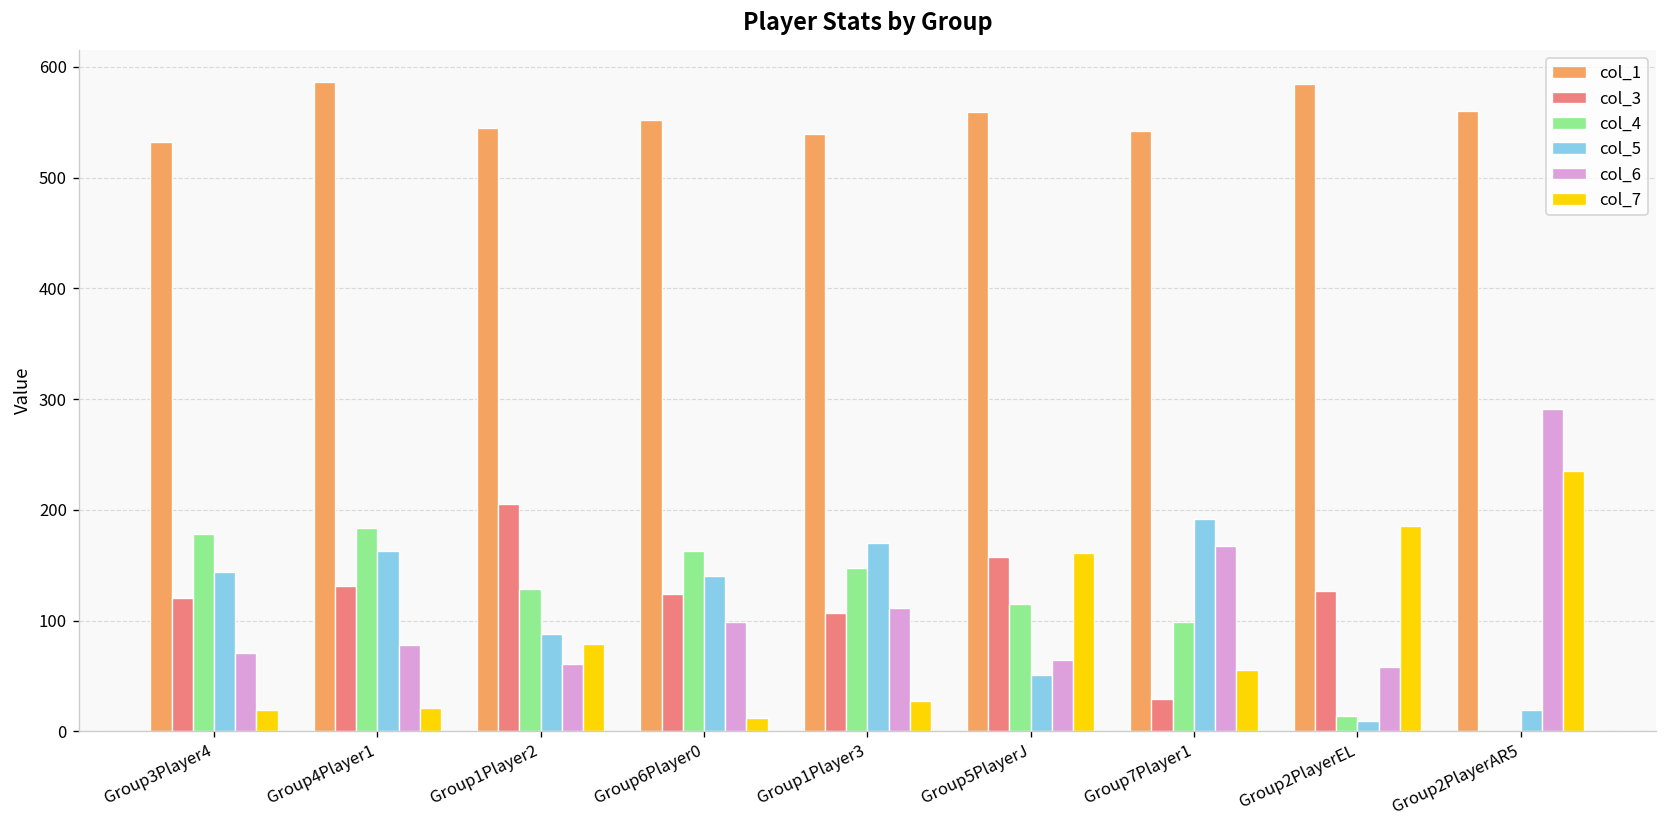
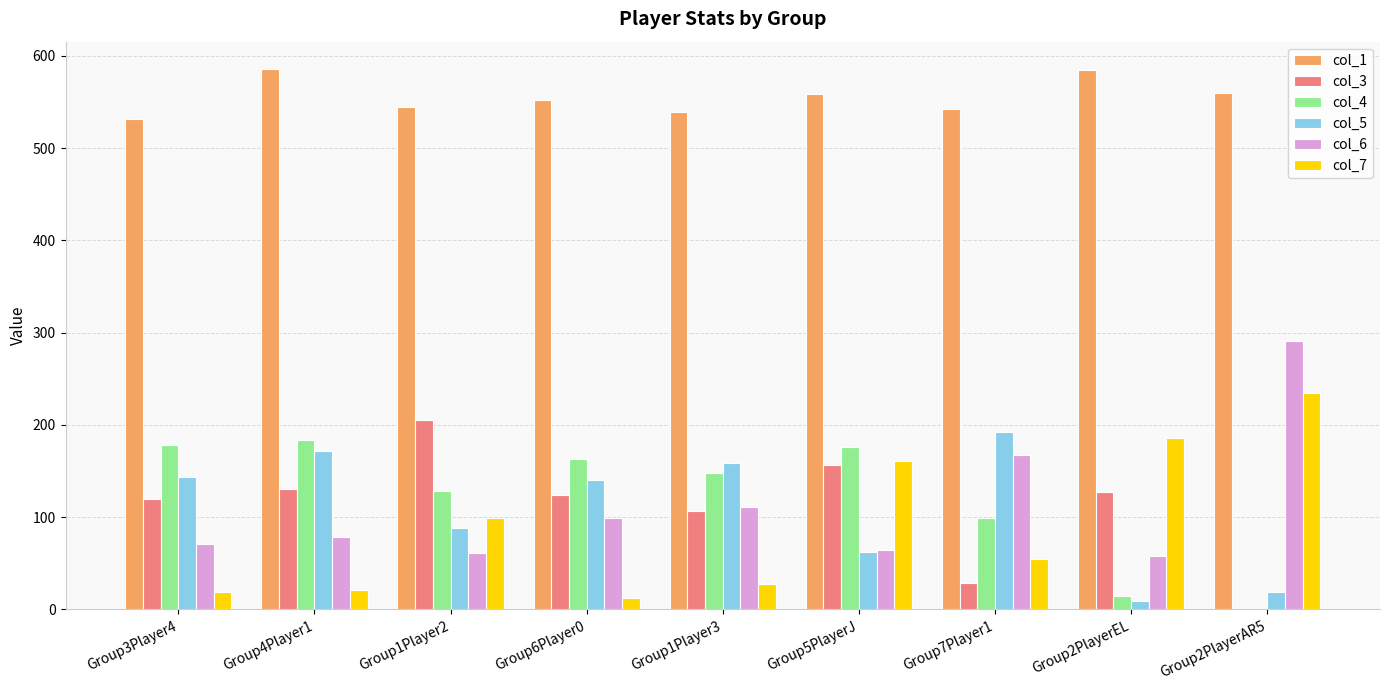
  {
    "col_4": {
      "Group3Player4": 180,
      "Group4Player1": 180,
      "Group1Player2": 130,
      "Group6Player0": 160,
      "Group1Player3": 150,
-     "Group5PlayerJ": 120,
+     "Group5PlayerJ": 180,
      "Group7Player1": 100,
      "Group2PlayerEL": 10,
      "Group2PlayerAR5": 0
    },
    "col_5": {
      "Group3Player4": 140,
-     "Group4Player1": 160,
+     "Group4Player1": 170,
      "Group1Player2": 90,
      "Group6Player0": 140,
-     "Group1Player3": 170,
-     "Group5PlayerJ": 50,
+     "Group1Player3": 160,
+     "Group5PlayerJ": 60,
      "Group7Player1": 190,
      "Group2PlayerEL": 10,
      "Group2PlayerAR5": 20
    },
    "col_6": {
      "Group3Player4": 70,
      "Group4Player1": 80,
      "Group1Player2": 60,
      "Group6Player0": 100,
      "Group1Player3": 110,
      "Group5PlayerJ": 60,
      "Group7Player1": 170,
      "Group2PlayerEL": 60,
      "Group2PlayerAR5": 290
    },
    "col_7": {
      "Group3Player4": 20,
      "Group4Player1": 20,
-     "Group1Player2": 80,
+     "Group1Player2": 100,
      "Group6Player0": 10,
      "Group1Player3": 30,
      "Group5PlayerJ": 160,
      "Group7Player1": 60,
      "Group2PlayerEL": 190,
      "Group2PlayerAR5": 240
    }
  }
